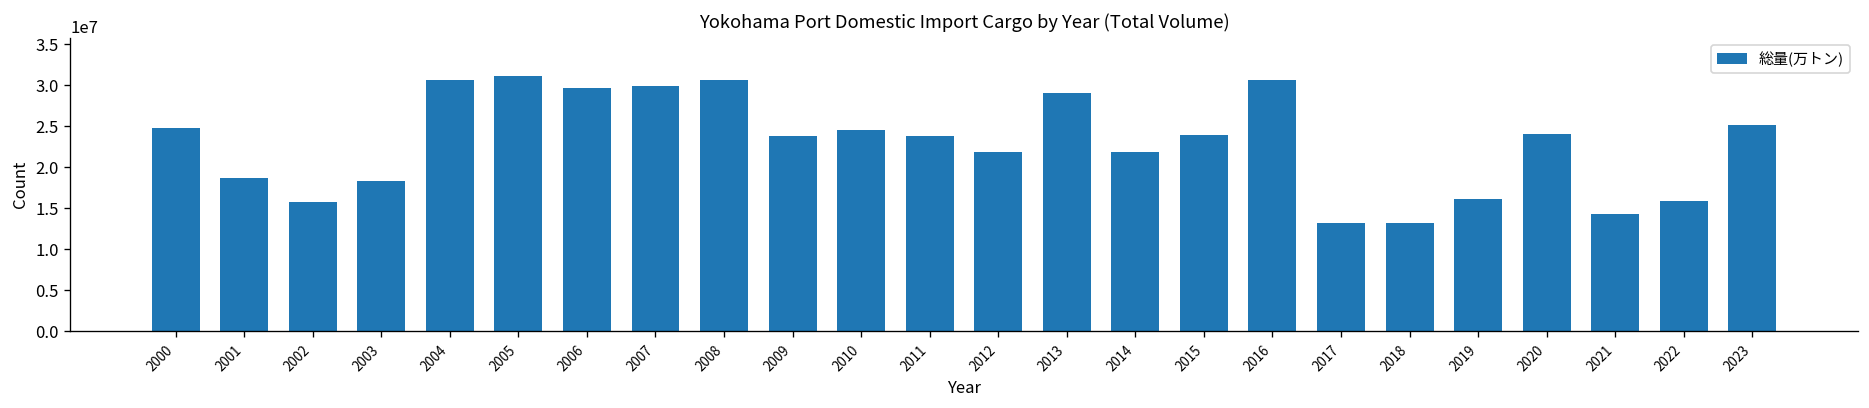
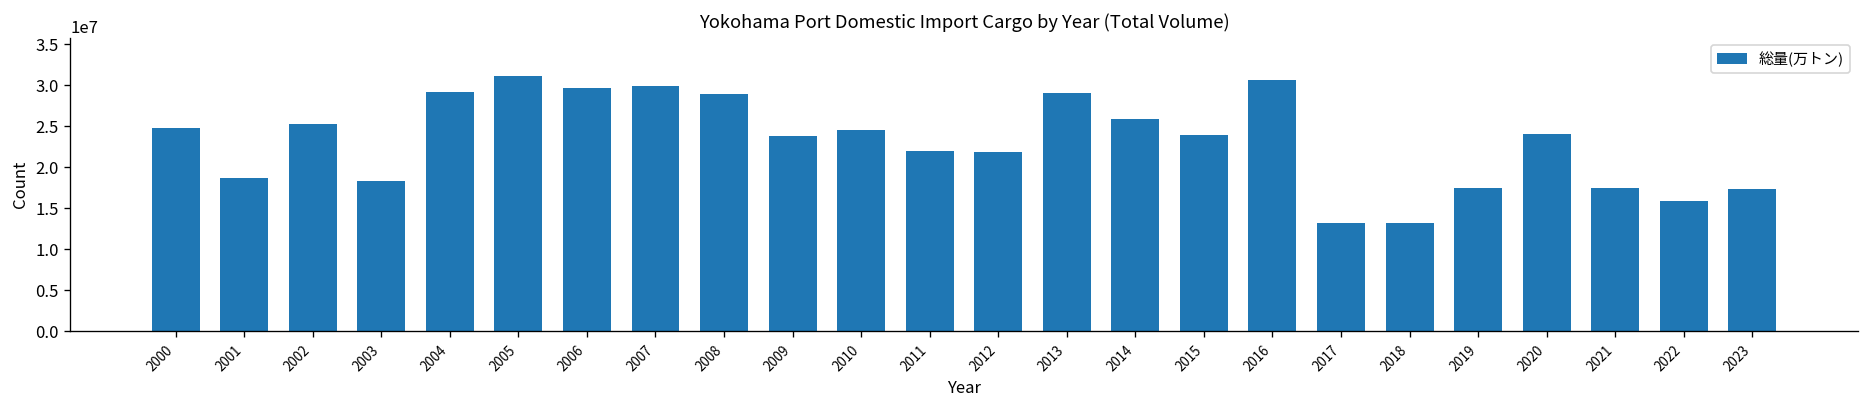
  {
    "2000": 25000000,
    "2001": 19000000,
-   "2002": 16000000,
+   "2002": 25000000,
    "2003": 18000000,
-   "2004": 31000000,
+   "2004": 29000000,
    "2005": 31000000,
    "2006": 30000000,
    "2007": 30000000,
-   "2008": 31000000,
+   "2008": 29000000,
    "2009": 24000000,
    "2010": 25000000,
-   "2011": 24000000,
+   "2011": 22000000,
    "2012": 22000000,
    "2013": 29000000,
-   "2014": 22000000,
+   "2014": 26000000,
    "2015": 24000000,
    "2016": 31000000,
    "2017": 13000000,
    "2018": 13000000,
-   "2019": 16000000,
+   "2019": 17000000,
    "2020": 24000000,
-   "2021": 14000000,
+   "2021": 18000000,
    "2022": 16000000,
-   "2023": 25000000
+   "2023": 17000000
  }
